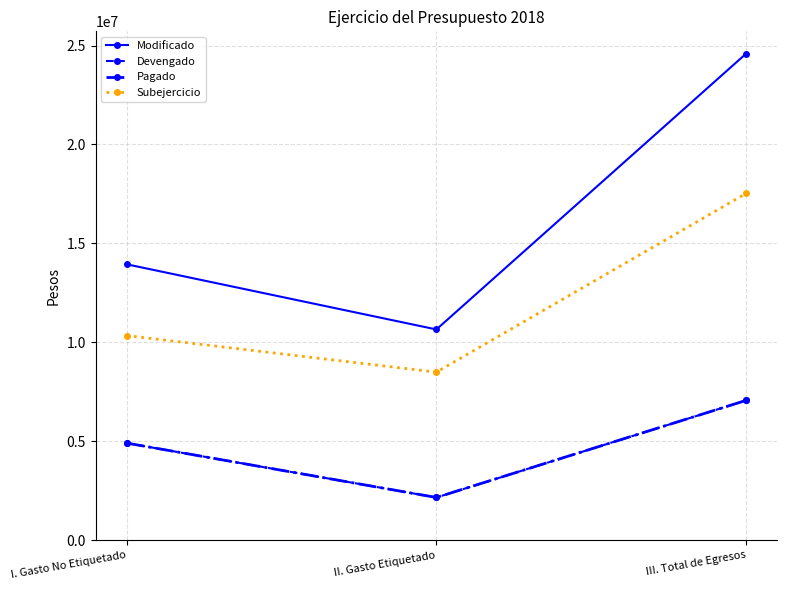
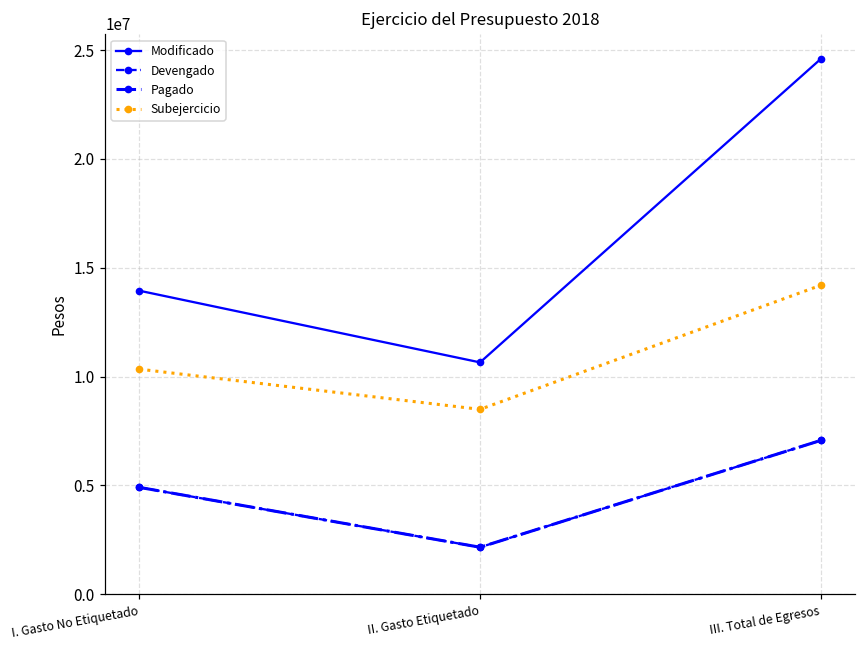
  {
    "Subejercicio": {
      "I. Gasto No Etiquetado": 10300000,
      "II. Gasto Etiquetado": 8500000,
-     "III. Total de Egresos": 17500000
+     "III. Total de Egresos": 14200000
    }
  }
